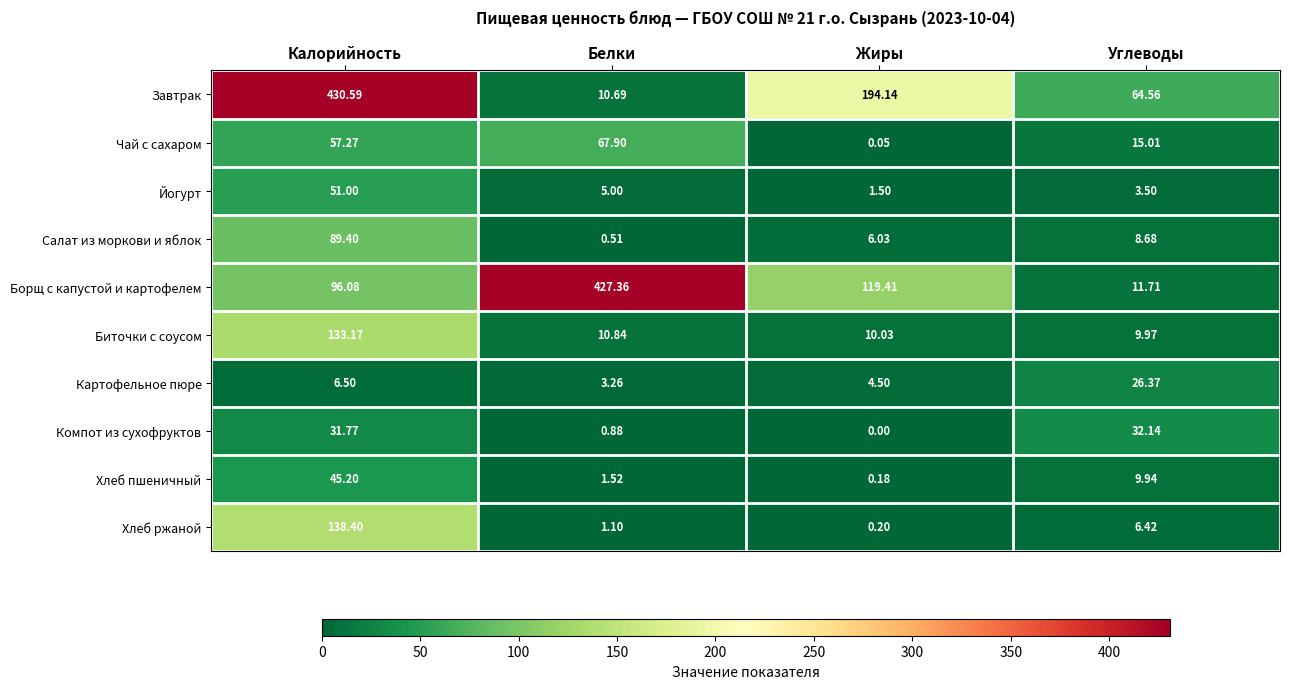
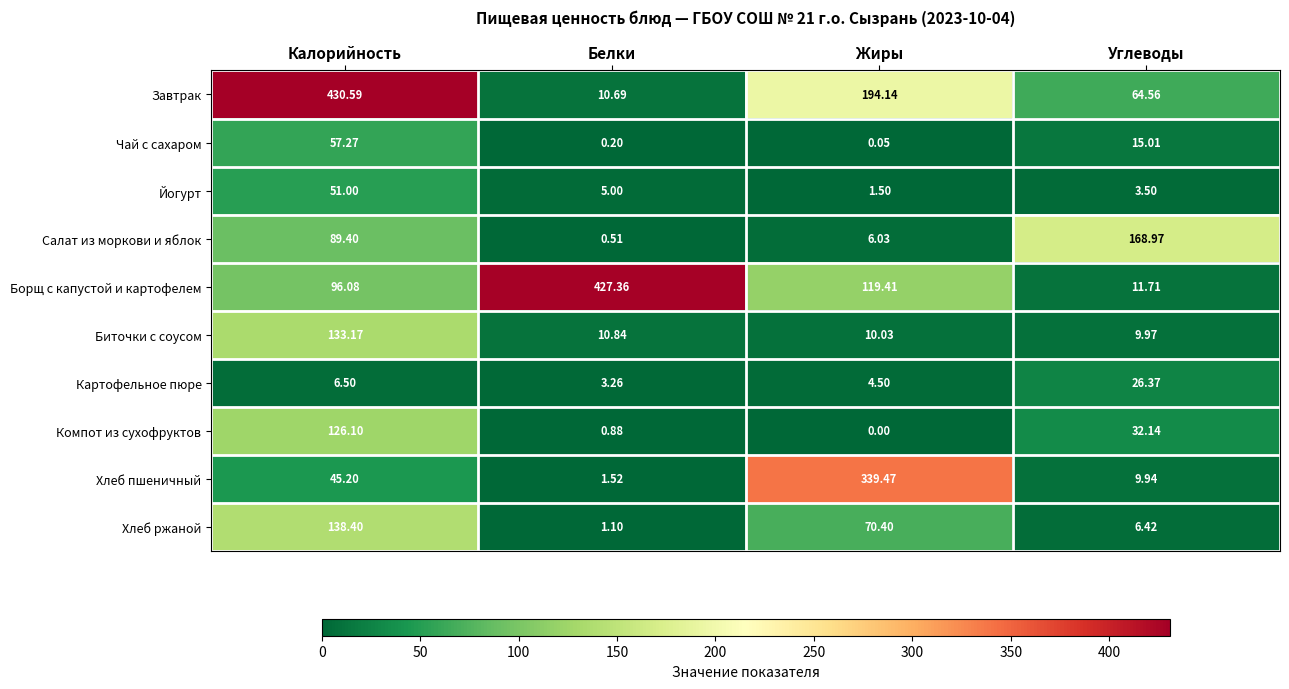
  {
    "Завтрак": {
      "Калорийность": 430.59,
      "Белки": 10.69,
      "Жиры": 194.14,
      "Углеводы": 64.56
    },
    "Чай с сахаром": {
      "Калорийность": 57.27,
-     "Белки": 67.90,
+     "Белки": 0.20,
      "Жиры": 0.05,
      "Углеводы": 15.01
    },
    "Йогурт": {
      "Калорийность": 51.00,
      "Белки": 5.00,
      "Жиры": 1.50,
      "Углеводы": 3.50
    },
    "Салат из моркови и яблок": {
      "Калорийность": 89.40,
      "Белки": 0.51,
      "Жиры": 6.03,
-     "Углеводы": 8.68
+     "Углеводы": 168.97
    },
    "Борщ с капустой и картофелем": {
      "Калорийность": 96.08,
      "Белки": 427.36,
      "Жиры": 119.41,
      "Углеводы": 11.71
    },
    "Биточки с соусом": {
      "Калорийность": 133.17,
      "Белки": 10.84,
      "Жиры": 10.03,
      "Углеводы": 9.97
    },
    "Картофельное пюре": {
      "Калорийность": 6.50,
      "Белки": 3.26,
      "Жиры": 4.50,
      "Углеводы": 26.37
    },
    "Компот из сухофруктов": {
-     "Калорийность": 31.77,
+     "Калорийность": 126.10,
      "Белки": 0.88,
      "Жиры": 0.00,
      "Углеводы": 32.14
    },
    "Хлеб пшеничный": {
      "Калорийность": 45.20,
      "Белки": 1.52,
-     "Жиры": 0.18,
+     "Жиры": 339.47,
      "Углеводы": 9.94
    },
    "Хлеб ржаной": {
      "Калорийность": 138.40,
      "Белки": 1.10,
-     "Жиры": 0.20,
+     "Жиры": 70.40,
      "Углеводы": 6.42
    }
  }
